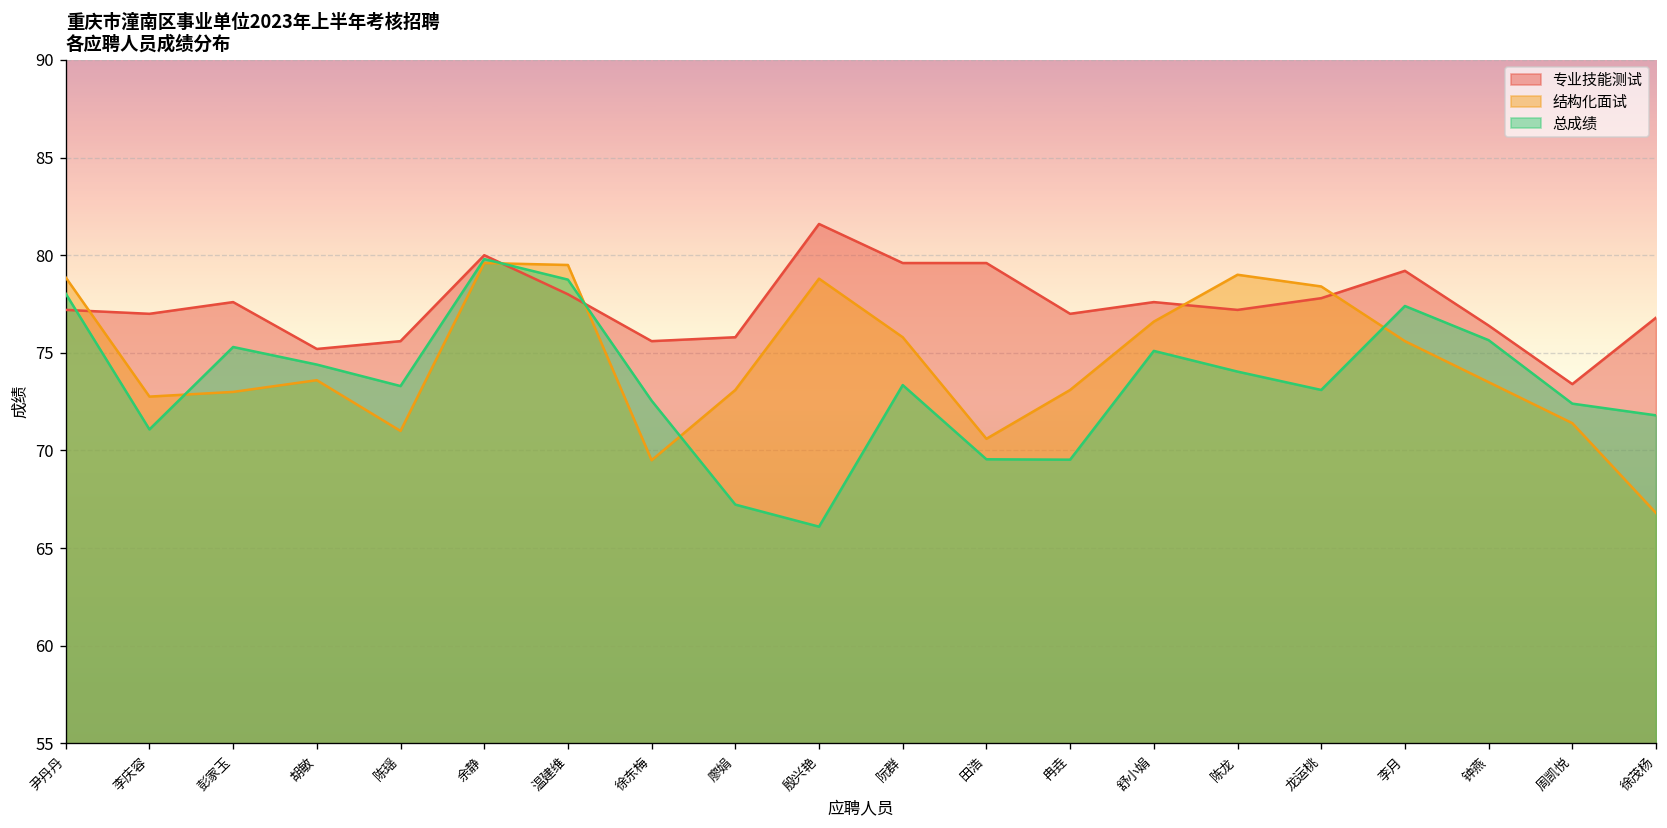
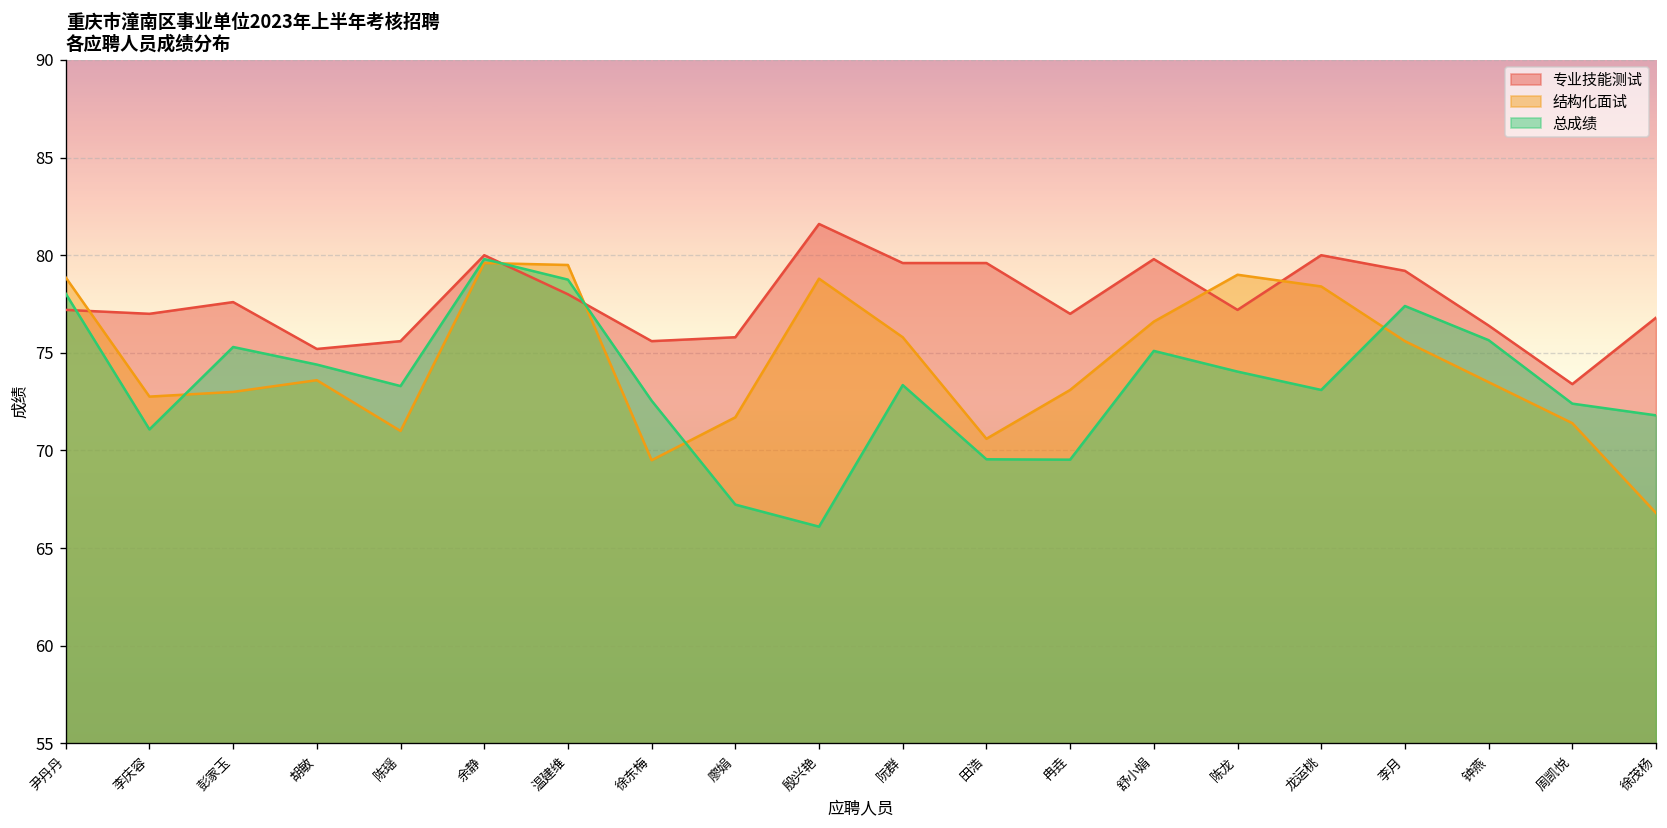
  {
    "专业技能测试": {
      "尹丹丹": 77.2,
      "李庆容": 77.0,
      "彭家玉": 77.6,
      "胡敏": 75.2,
      "陈瑶": 75.6,
      "余静": 80.0,
      "温建维": 78.0,
      "徐东梅": 75.6,
      "廖娟": 75.8,
      "殷兴艳": 81.6,
      "阮群": 79.6,
      "田浩": 79.6,
      "冉垚": 77.0,
-     "舒小娟": 77.6,
+     "舒小娟": 79.8,
      "陈龙": 77.2,
-     "龙运桃": 77.8,
+     "龙运桃": 80.0,
      "李月": 79.2,
      "钟燕": 76.4,
      "周凯悦": 73.4,
      "徐茂杨": 76.8
    },
    "结构化面试": {
      "尹丹丹": 78.9,
      "李庆容": 72.8,
      "彭家玉": 73.0,
      "胡敏": 73.6,
      "陈瑶": 71.0,
      "余静": 79.6,
      "温建维": 79.5,
      "徐东梅": 69.5,
-     "廖娟": 73.1,
+     "廖娟": 71.7,
      "殷兴艳": 78.8,
      "阮群": 75.8,
      "田浩": 70.6,
      "冉垚": 73.1,
      "舒小娟": 76.6,
      "陈龙": 79.0,
      "龙运桃": 78.4,
      "李月": 75.6,
      "钟燕": 73.5,
      "周凯悦": 71.4,
      "徐茂杨": 66.8
    },
    "总成绩": {
      "尹丹丹": 78.0,
      "李庆容": 71.1,
      "彭家玉": 75.3,
      "胡敏": 74.4,
      "陈瑶": 73.3,
      "余静": 79.8,
      "温建维": 78.8,
      "徐东梅": 72.6,
      "廖娟": 67.2,
      "殷兴艳": 66.1,
      "阮群": 73.4,
      "田浩": 69.6,
      "冉垚": 69.5,
      "舒小娟": 75.1,
      "陈龙": 74.0,
      "龙运桃": 73.1,
      "李月": 77.4,
      "钟燕": 75.7,
      "周凯悦": 72.4,
      "徐茂杨": 71.8
    }
  }
